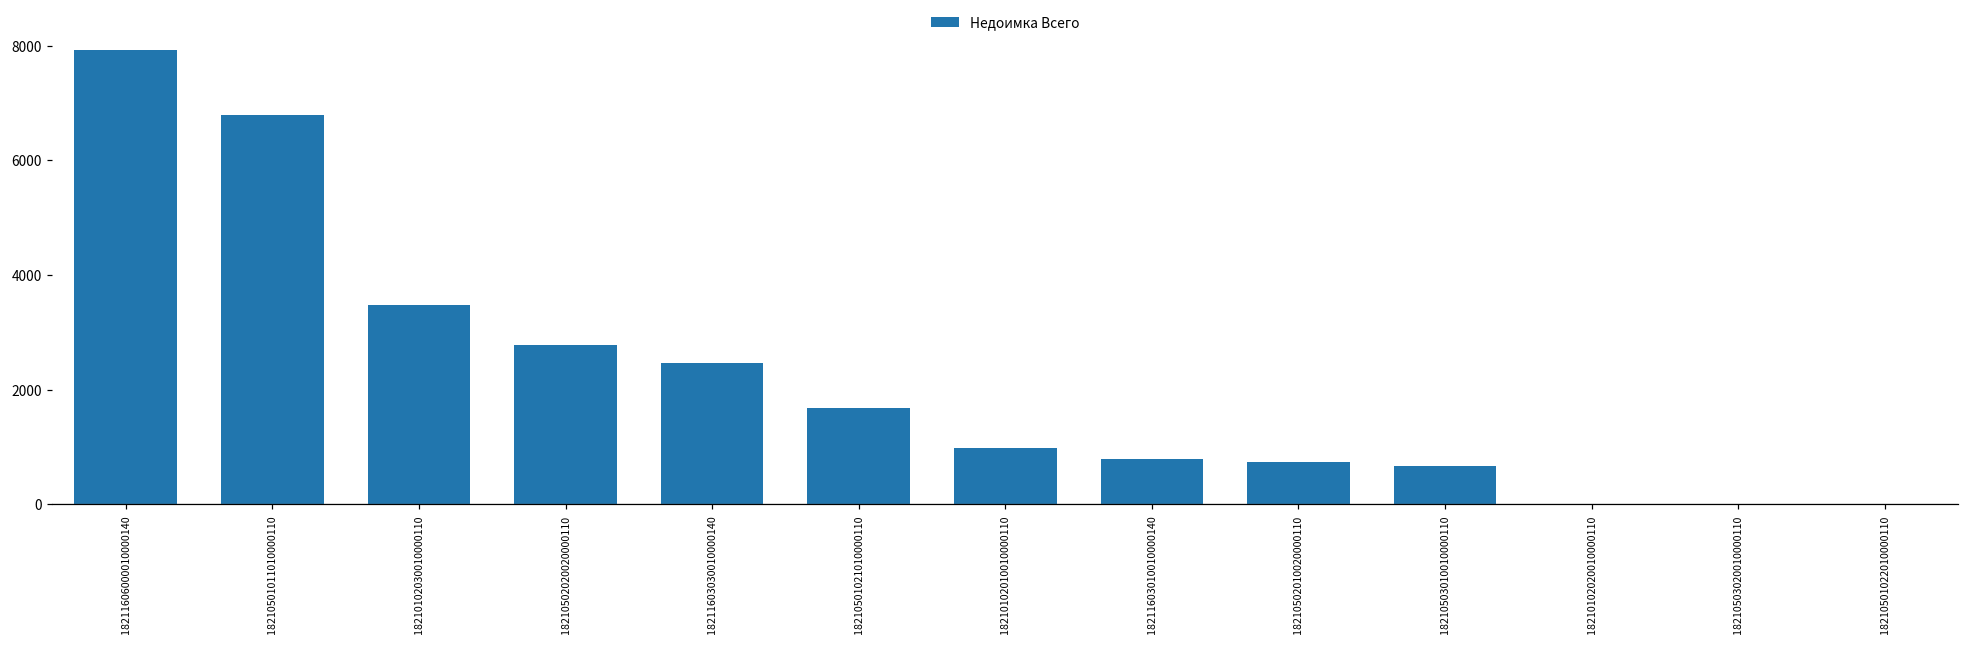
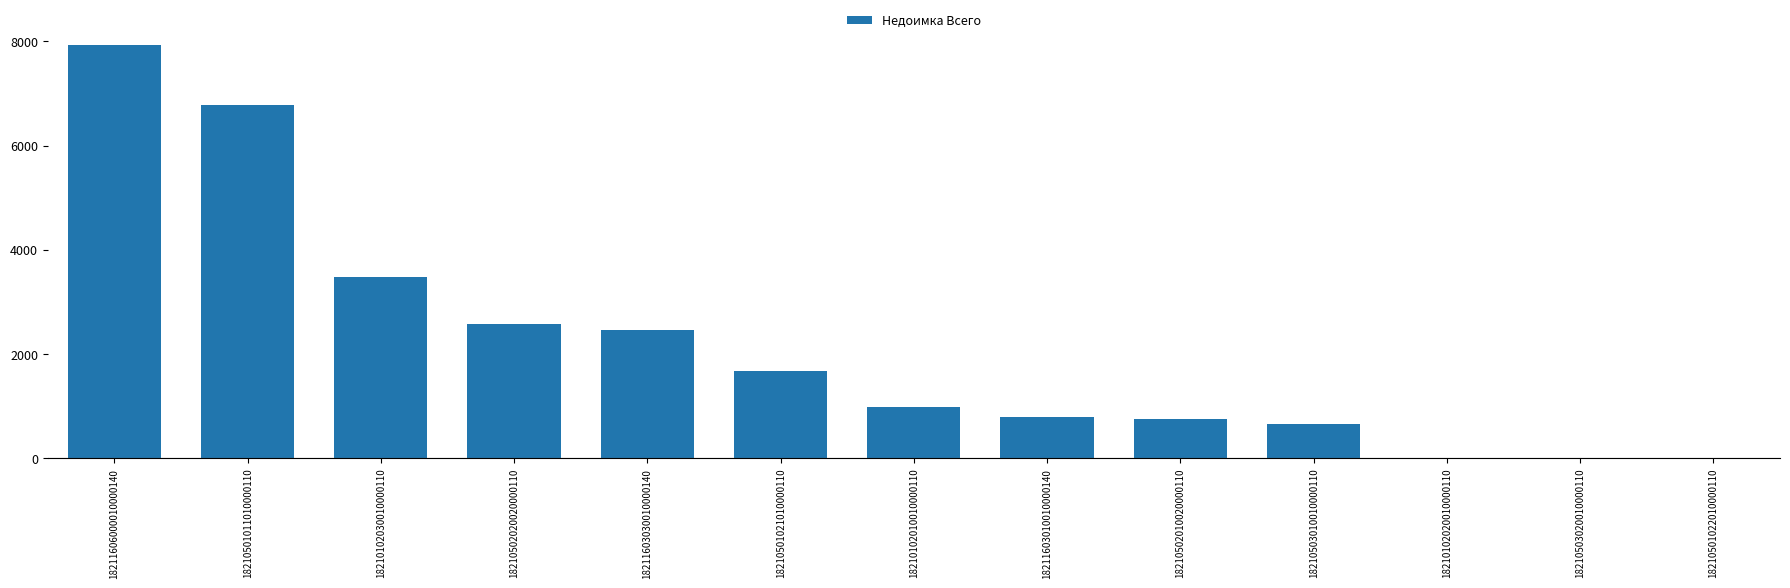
  {
    "18211606000010000140": 7900,
    "18210501011010000110": 6800,
    "18210102030010000110": 3500,
-   "18210502020020000110": 2800,
+   "18210502020020000110": 2600,
    "18211603030010000140": 2500,
    "18210501021010000110": 1700,
    "18210102010010000110": 1000,
    "18211603010010000140": 800,
    "18210502010020000110": 700,
    "18210503010010000110": 700,
    "18210503020010000110": 0,
    "18210501022010000110": 0
  }
